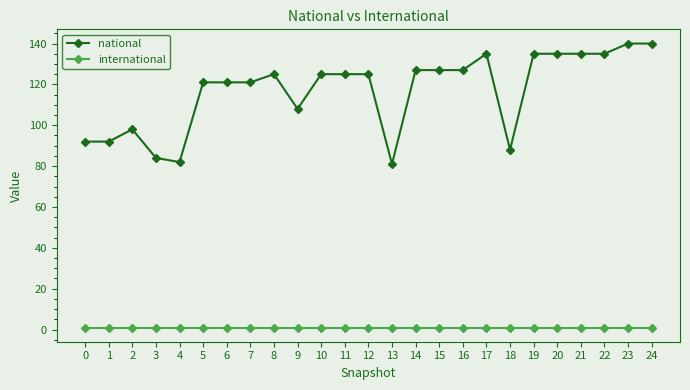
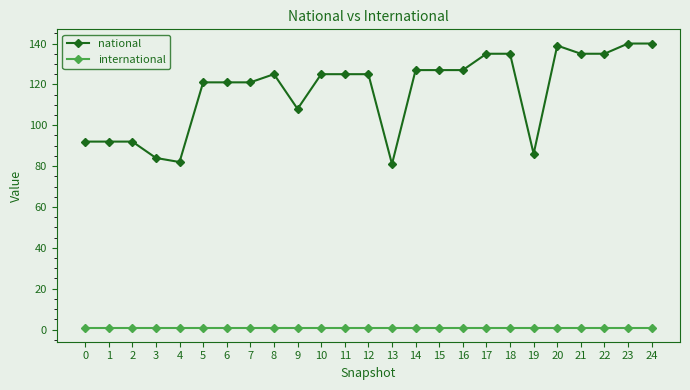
  {
    "national": {
      "0": 92,
      "1": 92,
-     "2": 98,
+     "2": 92,
      "3": 84,
      "4": 82,
      "5": 121,
      "6": 121,
      "7": 121,
      "8": 125,
      "9": 108,
      "10": 125,
      "11": 125,
      "12": 125,
      "13": 81,
      "14": 127,
      "15": 127,
      "16": 127,
      "17": 135,
-     "18": 88,
-     "19": 135,
-     "20": 135,
+     "18": 135,
+     "19": 86,
+     "20": 139,
      "21": 135,
      "22": 135,
      "23": 140,
      "24": 140
    },
    "international": {
      "0": 1,
      "1": 1,
      "2": 1,
      "3": 1,
      "4": 1,
      "5": 1,
      "6": 1,
      "7": 1,
      "8": 1,
      "9": 1,
      "10": 1,
      "11": 1,
      "12": 1,
      "13": 1,
      "14": 1,
      "15": 1,
      "16": 1,
      "17": 1,
      "18": 1,
      "19": 1,
      "20": 1,
      "21": 1,
      "22": 1,
      "23": 1,
      "24": 1
    }
  }
